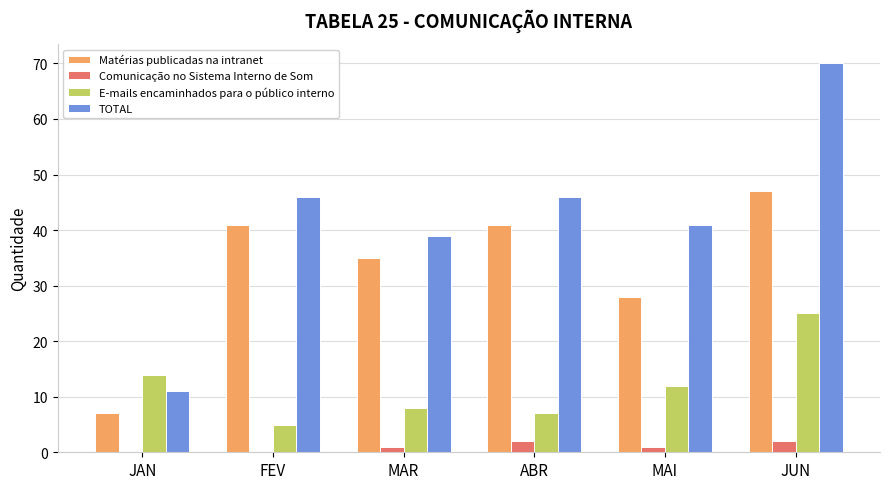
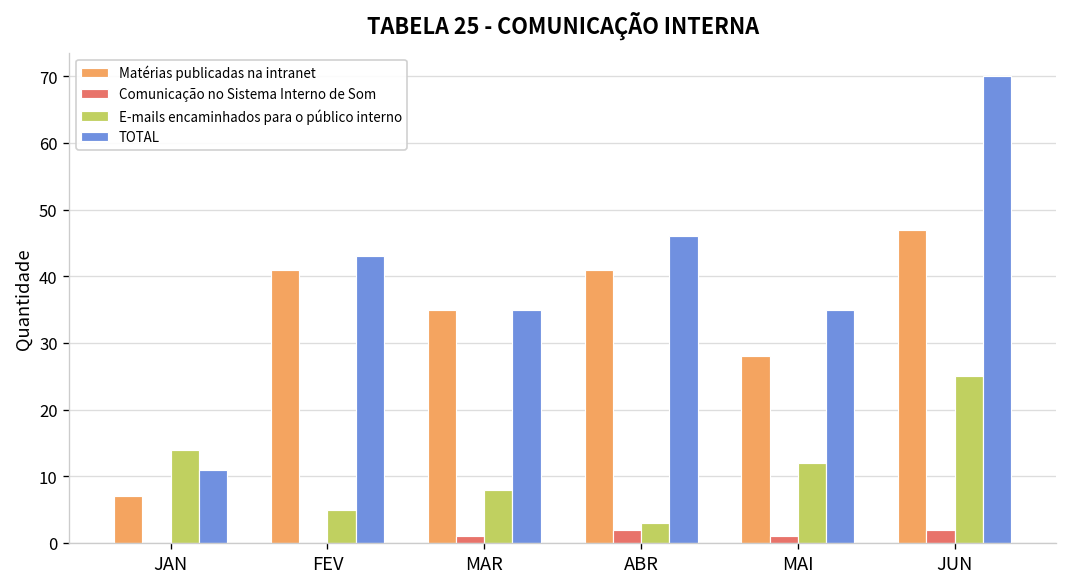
  {
    "E-mails encaminhados para o público interno": {
      "JAN": 14,
      "FEV": 5,
      "MAR": 8,
-     "ABR": 7,
+     "ABR": 3,
      "MAI": 12,
      "JUN": 25
    },
    "TOTAL": {
      "JAN": 11,
-     "FEV": 46,
-     "MAR": 39,
+     "FEV": 43,
+     "MAR": 35,
      "ABR": 46,
-     "MAI": 41,
+     "MAI": 35,
      "JUN": 70
    }
  }
